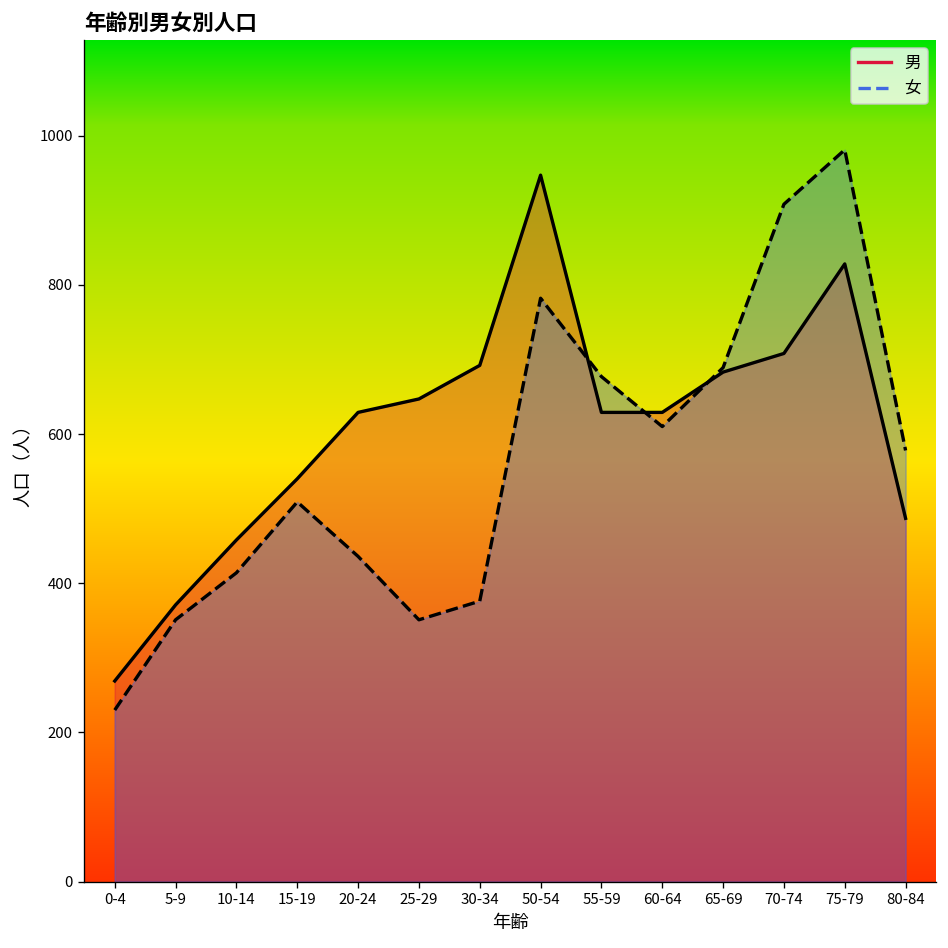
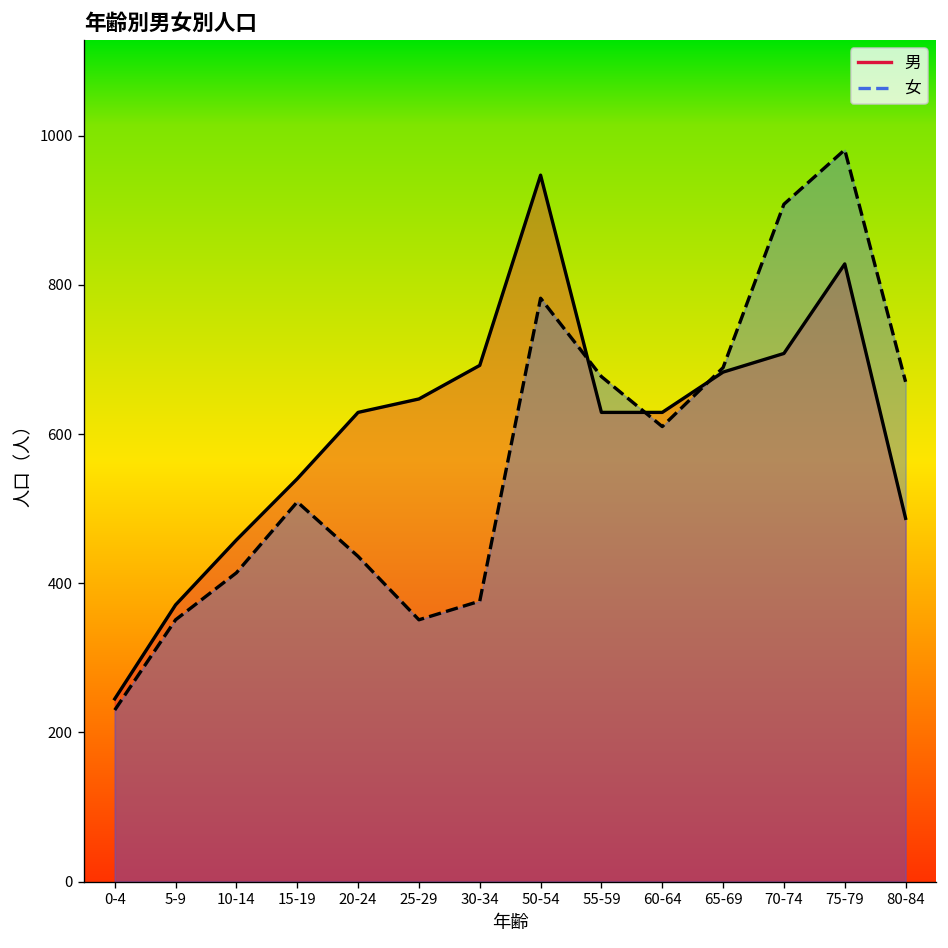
  {
    "男": {
-     "0-4": 270,
+     "0-4": 250,
      "5-9": 370,
      "10-14": 460,
      "15-19": 540,
      "20-24": 630,
      "25-29": 650,
      "30-34": 690,
      "50-54": 950,
      "55-59": 630,
      "60-64": 630,
      "65-69": 680,
      "70-74": 710,
      "75-79": 830,
      "80-84": 490
    },
    "女": {
      "0-4": 230,
      "5-9": 350,
      "10-14": 410,
      "15-19": 510,
      "20-24": 440,
      "25-29": 350,
      "30-34": 380,
      "50-54": 780,
      "55-59": 680,
      "60-64": 610,
      "65-69": 690,
      "70-74": 910,
      "75-79": 980,
-     "80-84": 580
+     "80-84": 670
    }
  }
